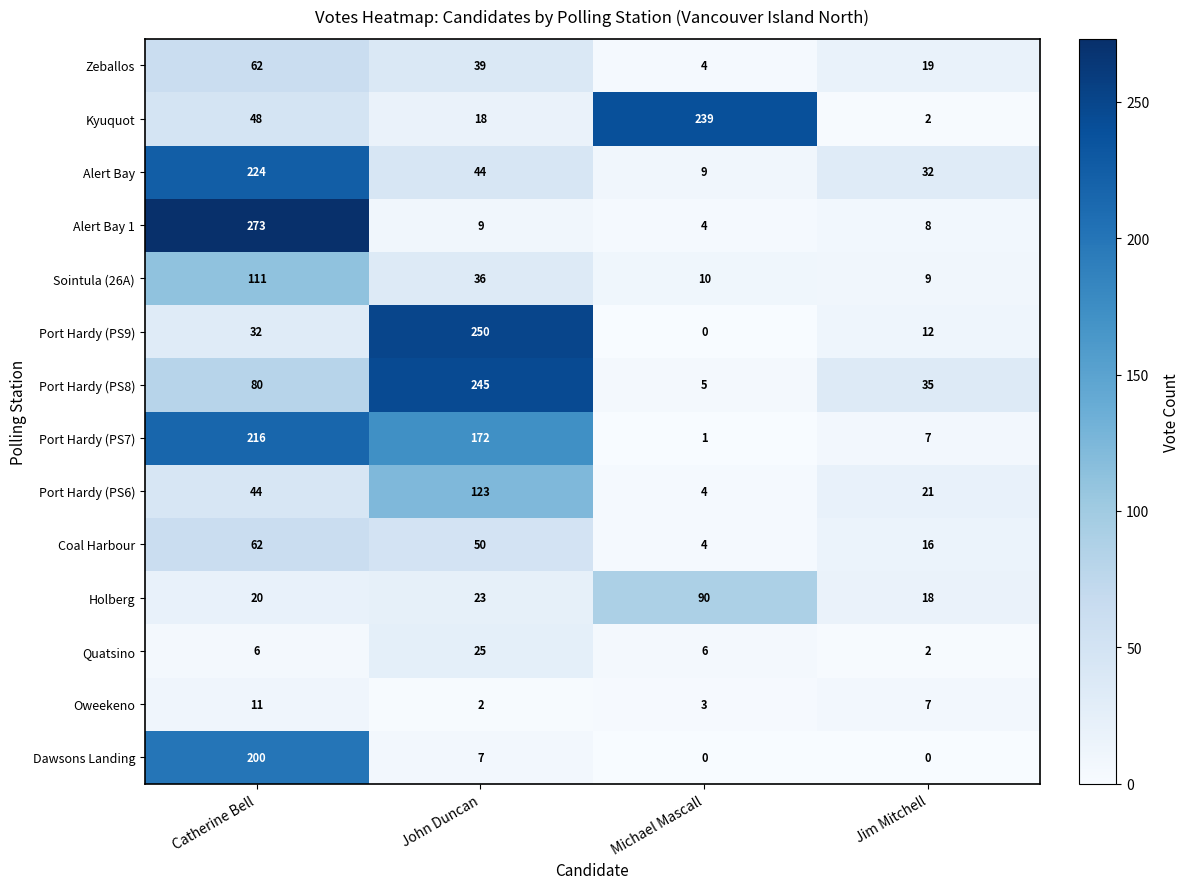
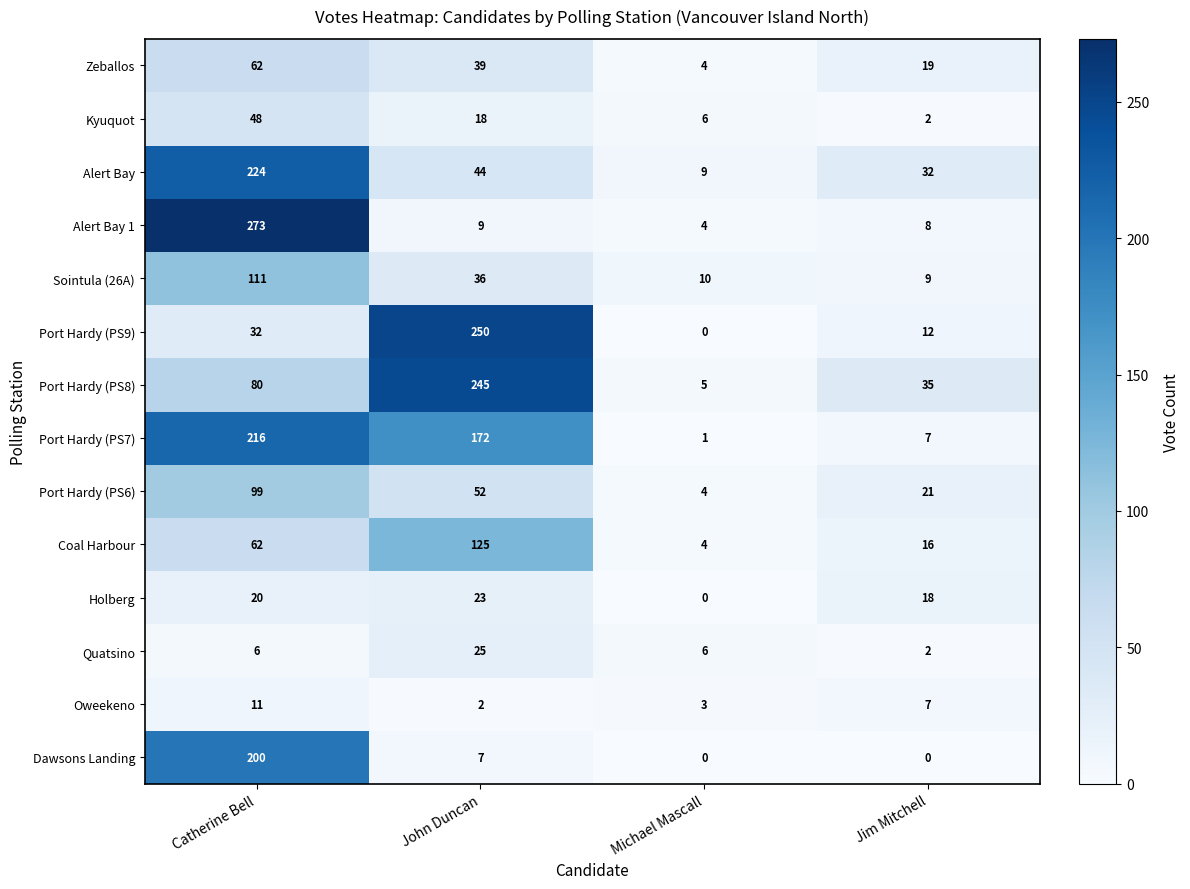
  {
    "Zeballos": {
      "Catherine Bell": 62,
      "John Duncan": 39,
      "Michael Mascall": 4,
      "Jim Mitchell": 19
    },
    "Kyuquot": {
      "Catherine Bell": 48,
      "John Duncan": 18,
-     "Michael Mascall": 239,
+     "Michael Mascall": 6,
      "Jim Mitchell": 2
    },
    "Alert Bay": {
      "Catherine Bell": 224,
      "John Duncan": 44,
      "Michael Mascall": 9,
      "Jim Mitchell": 32
    },
    "Alert Bay 1": {
      "Catherine Bell": 273,
      "John Duncan": 9,
      "Michael Mascall": 4,
      "Jim Mitchell": 8
    },
    "Sointula (26A)": {
      "Catherine Bell": 111,
      "John Duncan": 36,
      "Michael Mascall": 10,
      "Jim Mitchell": 9
    },
    "Port Hardy (PS9)": {
      "Catherine Bell": 32,
      "John Duncan": 250,
      "Michael Mascall": 0,
      "Jim Mitchell": 12
    },
    "Port Hardy (PS8)": {
      "Catherine Bell": 80,
      "John Duncan": 245,
      "Michael Mascall": 5,
      "Jim Mitchell": 35
    },
    "Port Hardy (PS7)": {
      "Catherine Bell": 216,
      "John Duncan": 172,
      "Michael Mascall": 1,
      "Jim Mitchell": 7
    },
    "Port Hardy (PS6)": {
-     "Catherine Bell": 44,
-     "John Duncan": 123,
+     "Catherine Bell": 99,
+     "John Duncan": 52,
      "Michael Mascall": 4,
      "Jim Mitchell": 21
    },
    "Coal Harbour": {
      "Catherine Bell": 62,
-     "John Duncan": 50,
+     "John Duncan": 125,
      "Michael Mascall": 4,
      "Jim Mitchell": 16
    },
    "Holberg": {
      "Catherine Bell": 20,
      "John Duncan": 23,
-     "Michael Mascall": 90,
+     "Michael Mascall": 0,
      "Jim Mitchell": 18
    },
    "Quatsino": {
      "Catherine Bell": 6,
      "John Duncan": 25,
      "Michael Mascall": 6,
      "Jim Mitchell": 2
    },
    "Oweekeno": {
      "Catherine Bell": 11,
      "John Duncan": 2,
      "Michael Mascall": 3,
      "Jim Mitchell": 7
    },
    "Dawsons Landing": {
      "Catherine Bell": 200,
      "John Duncan": 7,
      "Michael Mascall": 0,
      "Jim Mitchell": 0
    }
  }
